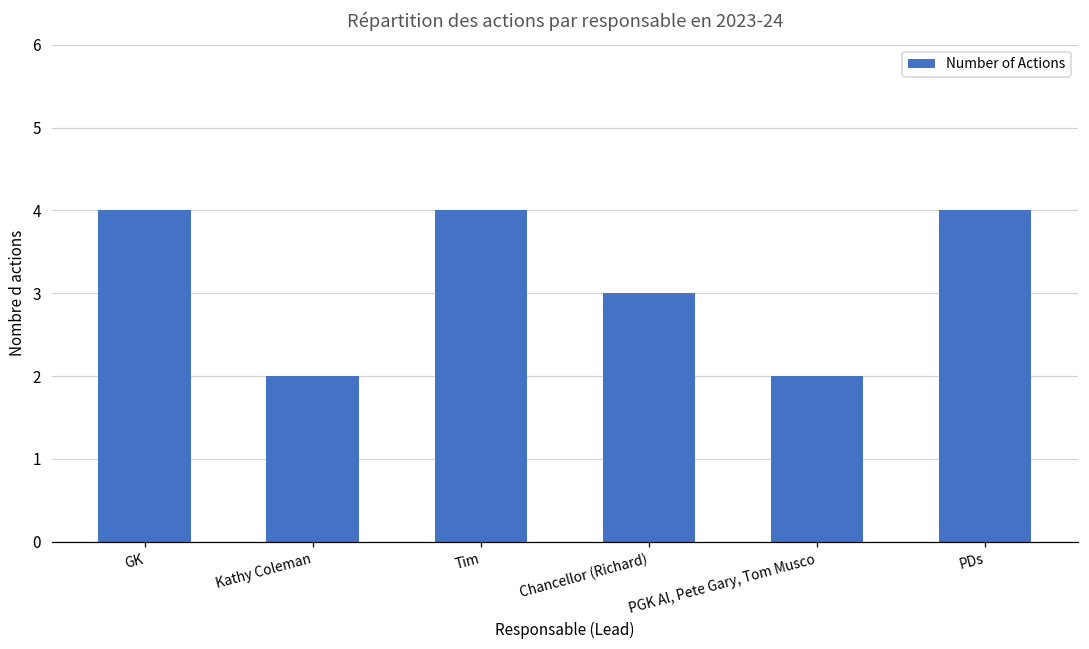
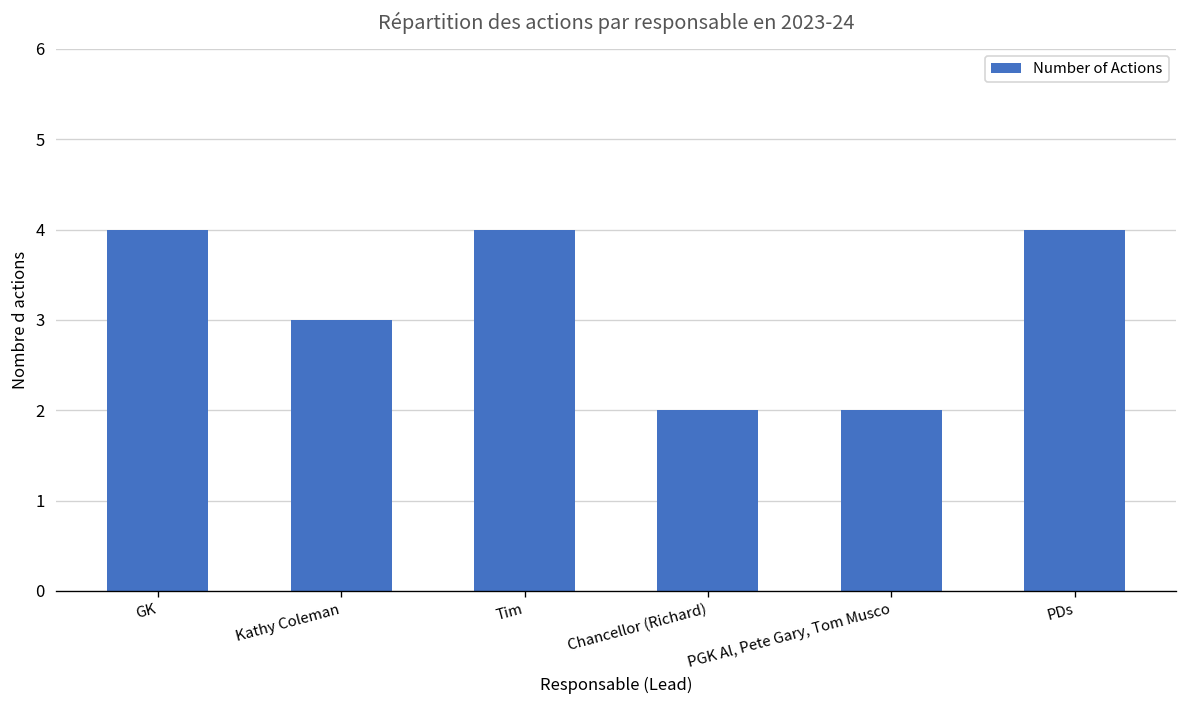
  {
    "GK": 4,
-   "Kathy Coleman": 2,
+   "Kathy Coleman": 3,
    "Tim": 4,
-   "Chancellor (Richard)": 3,
+   "Chancellor (Richard)": 2,
    "PGK Al, Pete Gary, Tom Musco": 2,
    "PDs": 4
  }
